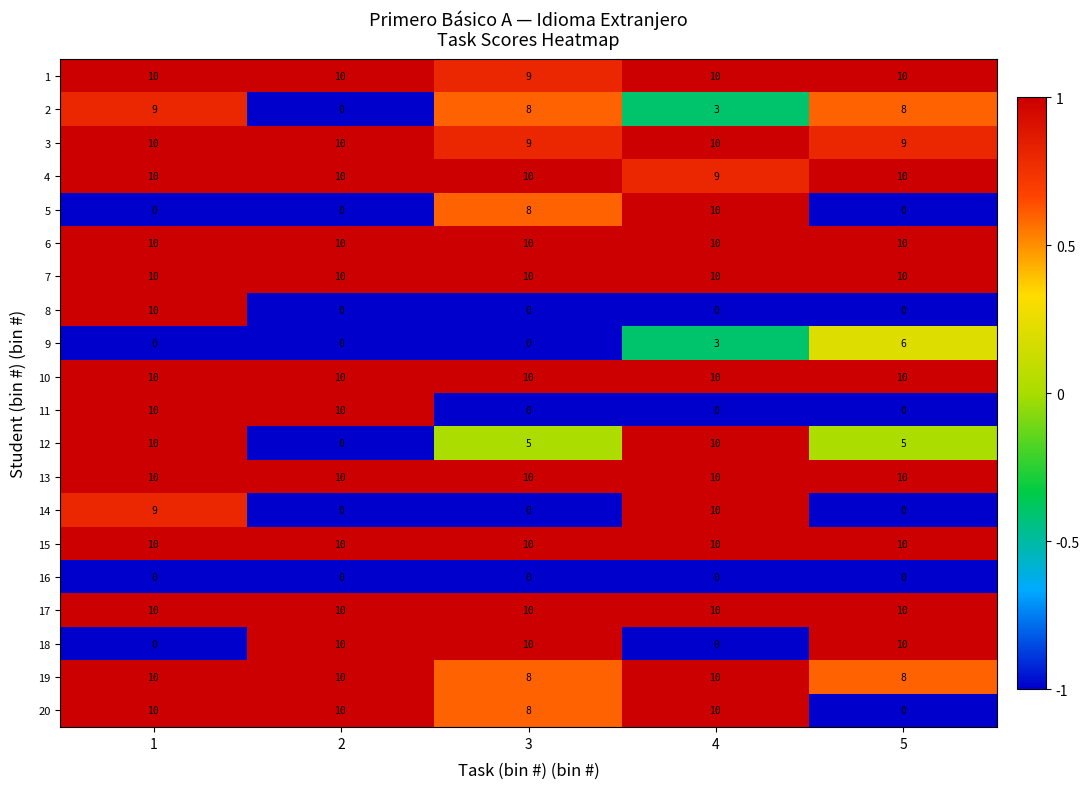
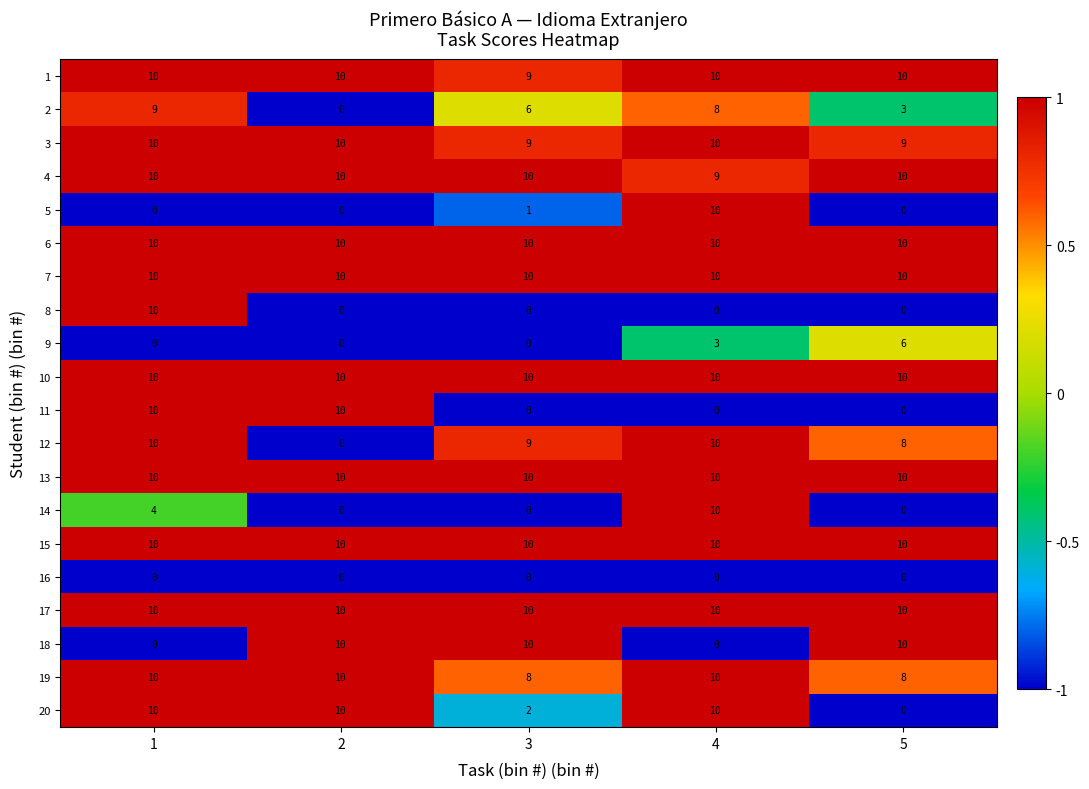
  {
    "1": {
      "1": 10,
      "2": 10,
      "3": 9,
      "4": 10,
      "5": 10
    },
    "2": {
      "1": 9,
      "2": 0,
-     "3": 8,
-     "4": 3,
-     "5": 8
+     "3": 6,
+     "4": 8,
+     "5": 3
    },
    "3": {
      "1": 10,
      "2": 10,
      "3": 9,
      "4": 10,
      "5": 9
    },
    "4": {
      "1": 10,
      "2": 10,
      "3": 10,
      "4": 9,
      "5": 10
    },
    "5": {
      "1": 0,
      "2": 0,
-     "3": 8,
+     "3": 1,
      "4": 10,
      "5": 0
    },
    "6": {
      "1": 10,
      "2": 10,
      "3": 10,
      "4": 10,
      "5": 10
    },
    "7": {
      "1": 10,
      "2": 10,
      "3": 10,
      "4": 10,
      "5": 10
    },
    "8": {
      "1": 10,
      "2": 0,
      "3": 0,
      "4": 0,
      "5": 0
    },
    "9": {
      "1": 0,
      "2": 0,
      "3": 0,
      "4": 3,
      "5": 6
    },
    "10": {
      "1": 10,
      "2": 10,
      "3": 10,
      "4": 10,
      "5": 10
    },
    "11": {
      "1": 10,
      "2": 10,
      "3": 0,
      "4": 0,
      "5": 0
    },
    "12": {
      "1": 10,
      "2": 0,
-     "3": 5,
+     "3": 9,
      "4": 10,
-     "5": 5
+     "5": 8
    },
    "13": {
      "1": 10,
      "2": 10,
      "3": 10,
      "4": 10,
      "5": 10
    },
    "14": {
-     "1": 9,
+     "1": 4,
      "2": 0,
      "3": 0,
      "4": 10,
      "5": 0
    },
    "15": {
      "1": 10,
      "2": 10,
      "3": 10,
      "4": 10,
      "5": 10
    },
    "16": {
      "1": 0,
      "2": 0,
      "3": 0,
      "4": 0,
      "5": 0
    },
    "17": {
      "1": 10,
      "2": 10,
      "3": 10,
      "4": 10,
      "5": 10
    },
    "18": {
      "1": 0,
      "2": 10,
      "3": 10,
      "4": 0,
      "5": 10
    },
    "19": {
      "1": 10,
      "2": 10,
      "3": 8,
      "4": 10,
      "5": 8
    },
    "20": {
      "1": 10,
      "2": 10,
-     "3": 8,
+     "3": 2,
      "4": 10,
      "5": 0
    }
  }
